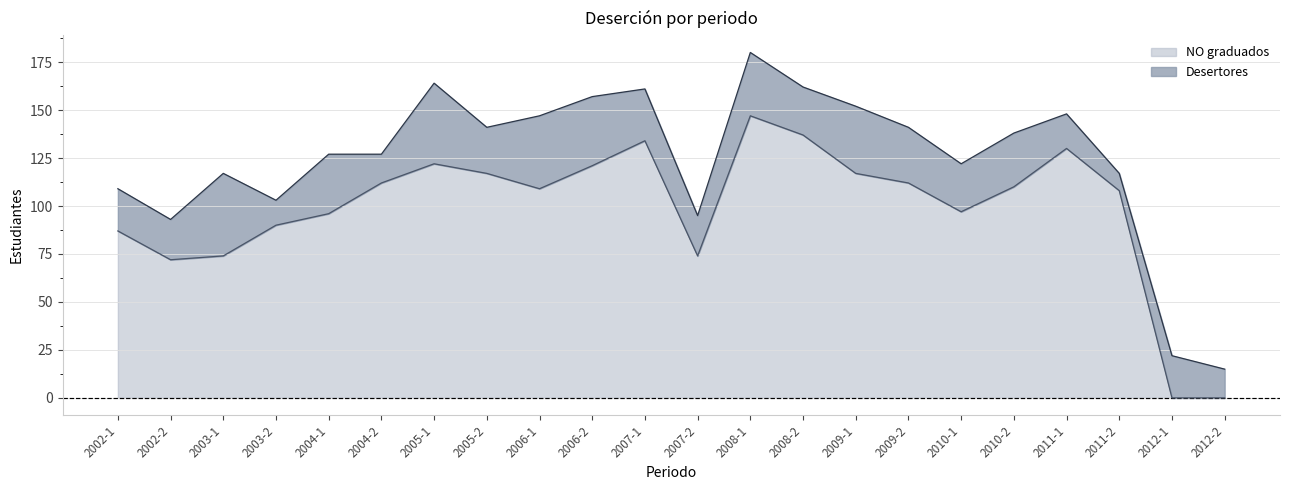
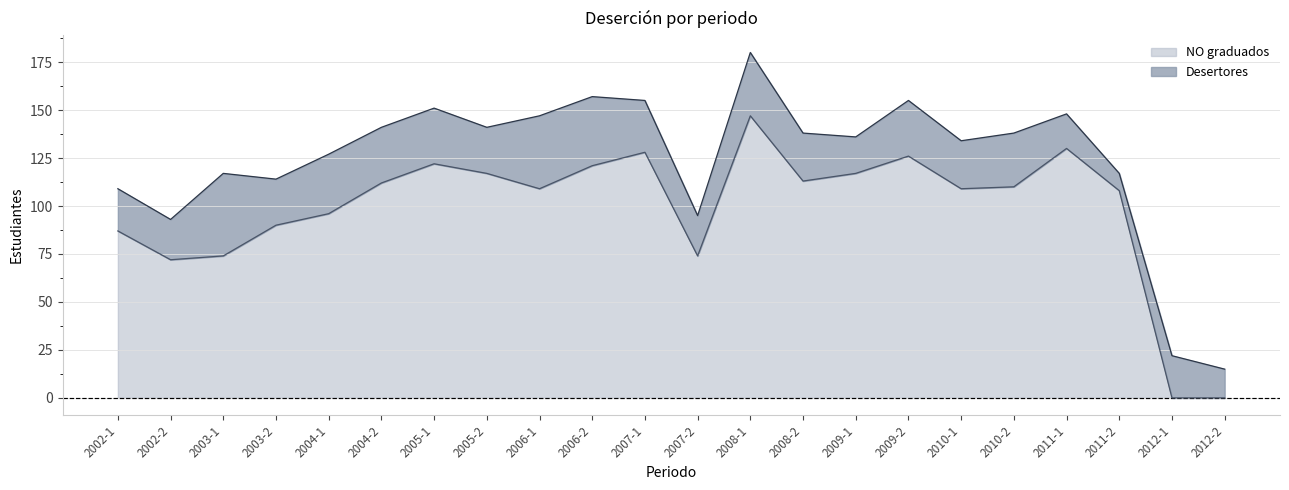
  {
    "NO graduados": {
      "2002-1": 87,
      "2002-2": 72,
      "2003-1": 74,
      "2003-2": 90,
      "2004-1": 96,
      "2004-2": 112,
      "2005-1": 122,
      "2005-2": 117,
      "2006-1": 109,
      "2006-2": 121,
-     "2007-1": 134,
+     "2007-1": 128,
      "2007-2": 74,
      "2008-1": 147,
-     "2008-2": 137,
+     "2008-2": 113,
      "2009-1": 117,
-     "2009-2": 112,
-     "2010-1": 97,
+     "2009-2": 126,
+     "2010-1": 109,
      "2010-2": 110,
      "2011-1": 130,
      "2011-2": 108,
      "2012-1": 0,
      "2012-2": 0
    },
    "Desertores": {
      "2002-1": 22,
      "2002-2": 21,
      "2003-1": 43,
-     "2003-2": 13,
+     "2003-2": 24,
      "2004-1": 31,
-     "2004-2": 15,
-     "2005-1": 42,
+     "2004-2": 29,
+     "2005-1": 29,
      "2005-2": 24,
      "2006-1": 38,
      "2006-2": 36,
      "2007-1": 27,
      "2007-2": 21,
      "2008-1": 33,
      "2008-2": 25,
-     "2009-1": 35,
+     "2009-1": 19,
      "2009-2": 29,
      "2010-1": 25,
      "2010-2": 28,
      "2011-1": 18,
      "2011-2": 9,
      "2012-1": 22,
      "2012-2": 15
    }
  }
